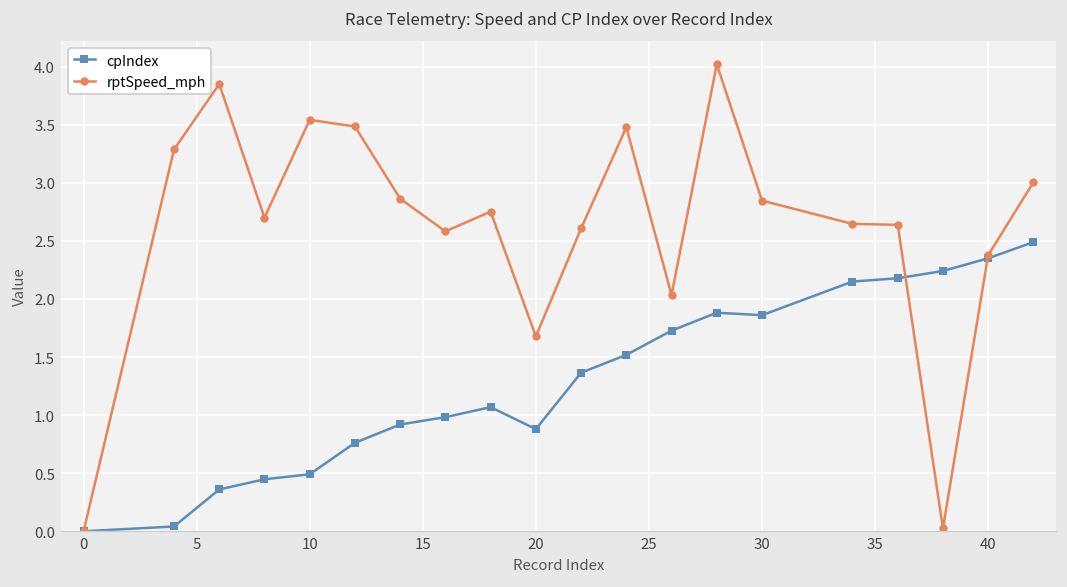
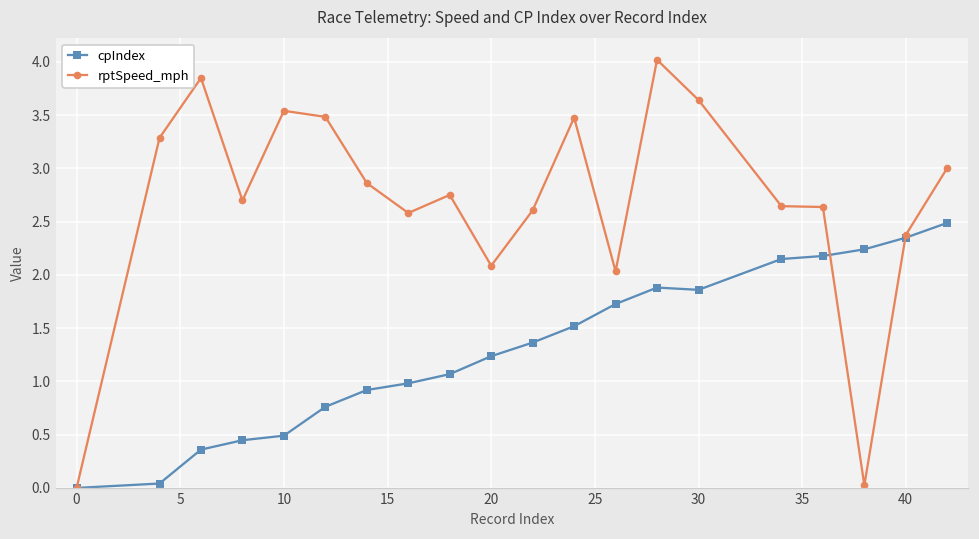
  {
    "cpIndex": {
      "10": 0.5,
-     "20": 0.9,
+     "20": 1.2,
      "30": 1.9
    },
    "rptSpeed_mph": {
      "10": 3.5,
-     "20": 1.7,
-     "30": 2.8
+     "20": 2.1,
+     "30": 3.6
    }
  }
